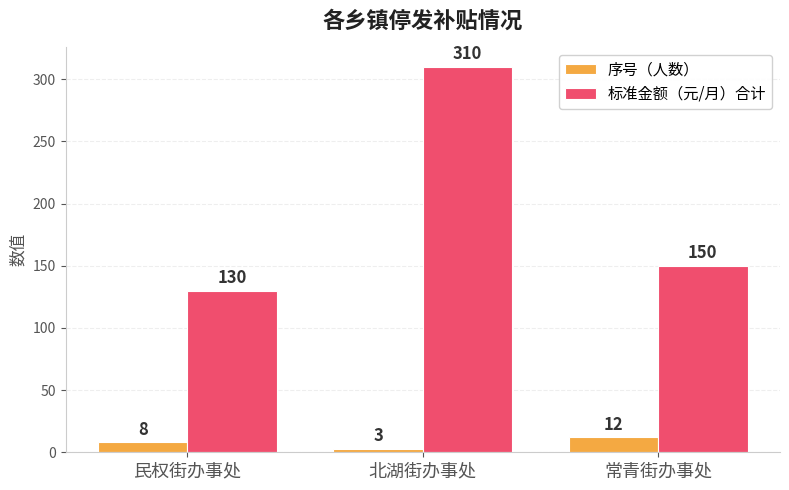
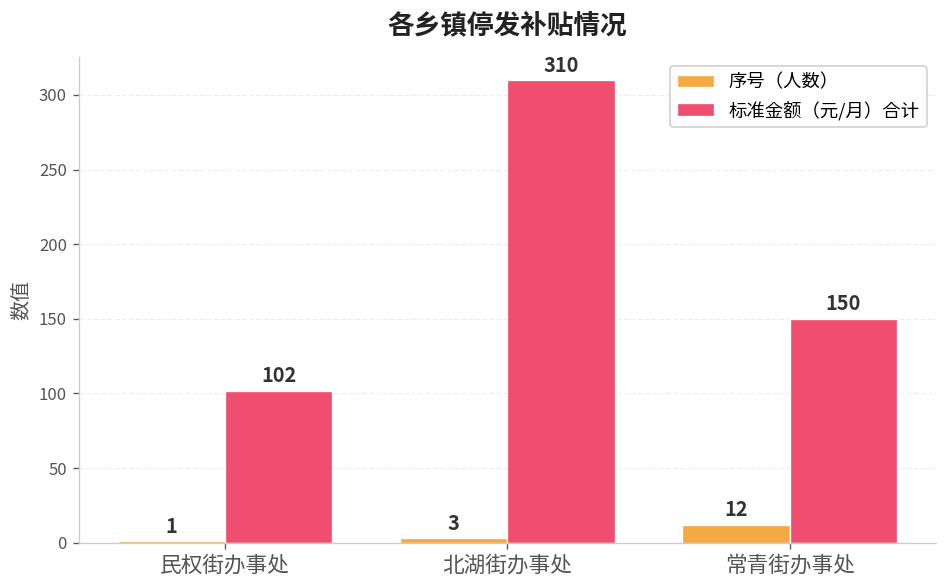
  {
    "序号（人数）": {
-     "民权街办事处": 8,
+     "民权街办事处": 1,
      "北湖街办事处": 3,
      "常青街办事处": 12
    },
    "标准金额（元/月）合计": {
-     "民权街办事处": 130,
+     "民权街办事处": 102,
      "北湖街办事处": 310,
      "常青街办事处": 150
    }
  }
